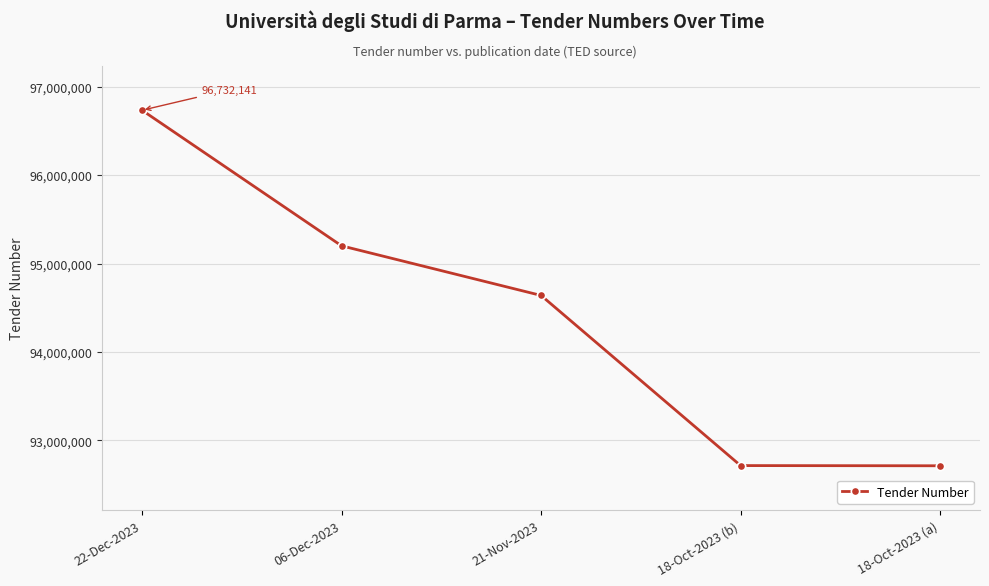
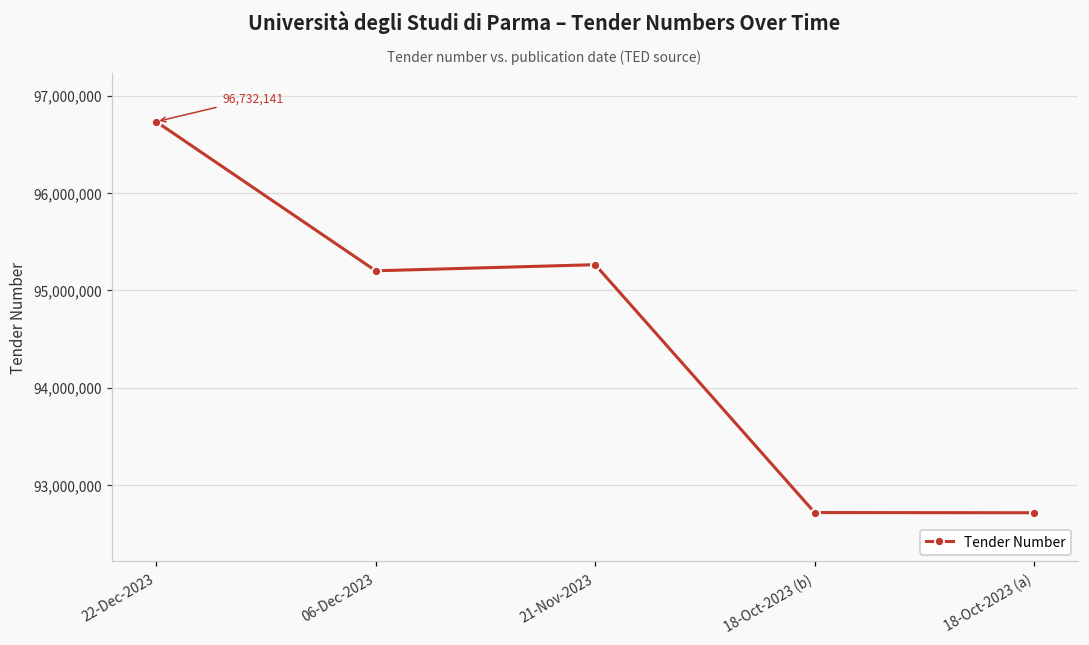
  {
    "06-Dec-2023": "95,200,000",
-   "21-Nov-2023": "94,600,000",
+   "21-Nov-2023": "95,300,000",
    "18-Oct-2023 (b)": "92,700,000",
    "18-Oct-2023 (a)": "92,700,000"
  }
